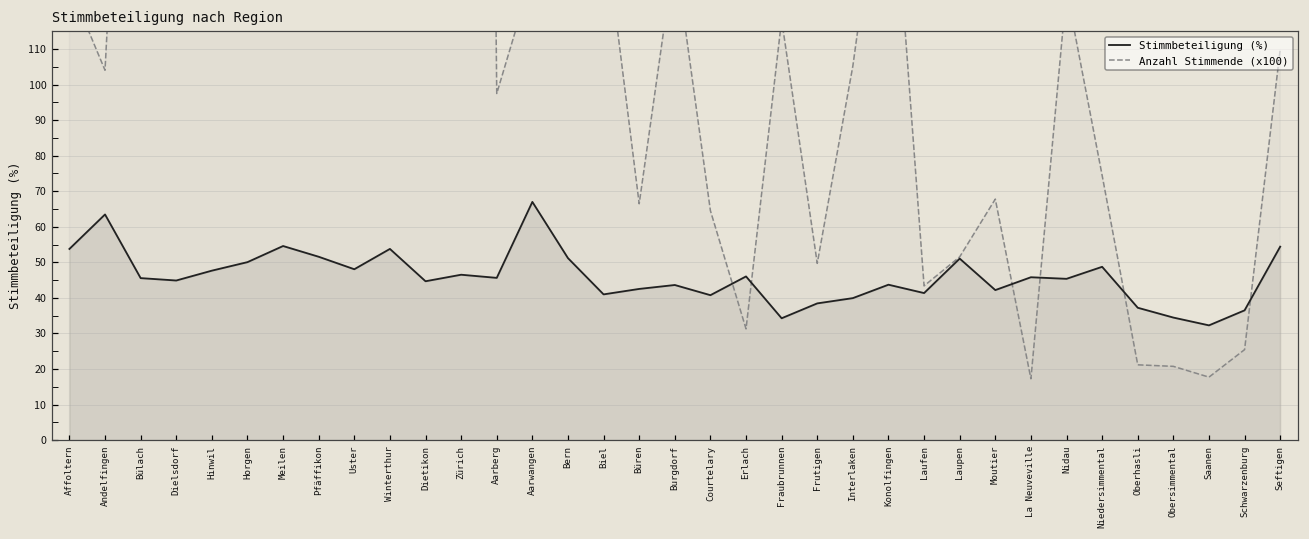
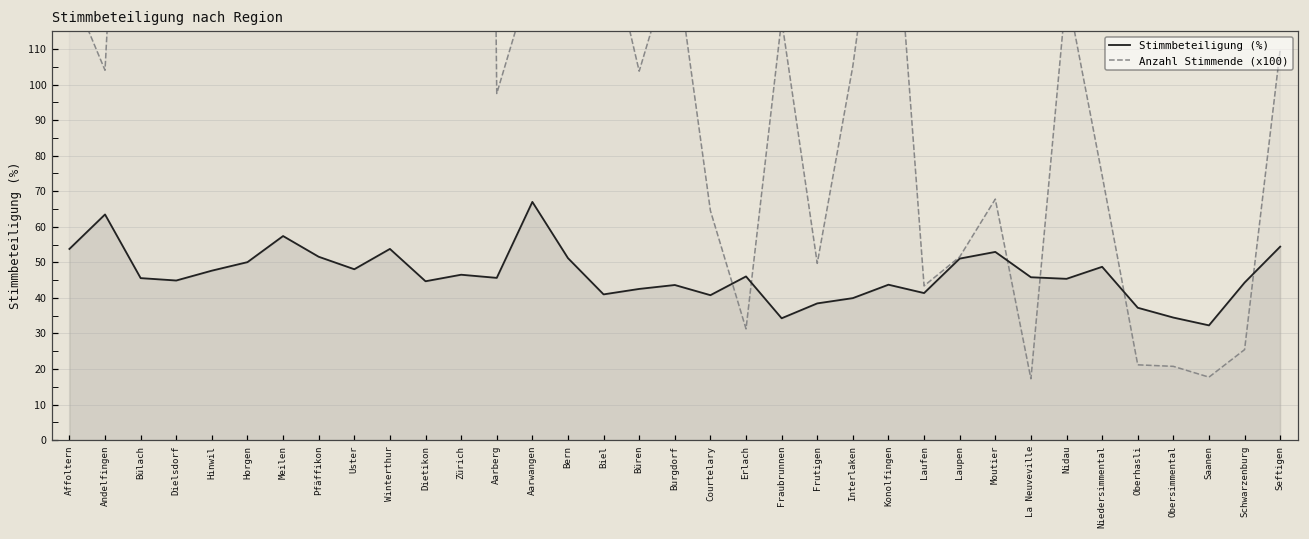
  {
    "Stimmbeteiligung (%)": {
      "Affoltern": 54,
      "Andelfingen": 63,
      "Bülach": 46,
      "Dielsdorf": 45,
      "Hinwil": 48,
      "Horgen": 50,
-     "Meilen": 55,
+     "Meilen": 57,
      "Pfäffikon": 52,
      "Uster": 48,
      "Winterthur": 54,
      "Dietikon": 45,
      "Zürich": 47,
      "Aarberg": 46,
      "Aarwangen": 67,
      "Bern": 51,
      "Biel": 41,
      "Büren": 43,
      "Burgdorf": 44,
      "Courtelary": 41,
      "Erlach": 46,
      "Fraubrunnen": 34,
      "Frutigen": 38,
      "Interlaken": 40,
      "Konolfingen": 44,
      "Laufen": 41,
-     "Moutier": 42,
+     "Moutier": 53,
      "La Neuveville": 46,
      "Nidau": 45,
      "Niedersimmental": 49,
      "Oberhasli": 37,
      "Obersimmental": 34,
      "Saanen": 32,
-     "Schwarzenburg": 36,
+     "Schwarzenburg": 44,
      "Seftigen": 54
    },
    "Anzahl Stimmende (x100)": {
      "Andelfingen": 104,
      "Aarberg": 97,
-     "Büren": 66,
+     "Büren": 104,
      "Courtelary": 65,
      "Erlach": 31,
      "Frutigen": 50,
      "Interlaken": 105,
      "Laufen": 43,
      "Moutier": 68,
      "La Neuveville": 17,
      "Niedersimmental": 74,
      "Oberhasli": 21,
      "Obersimmental": 21,
      "Saanen": 18,
      "Schwarzenburg": 25
    }
  }
